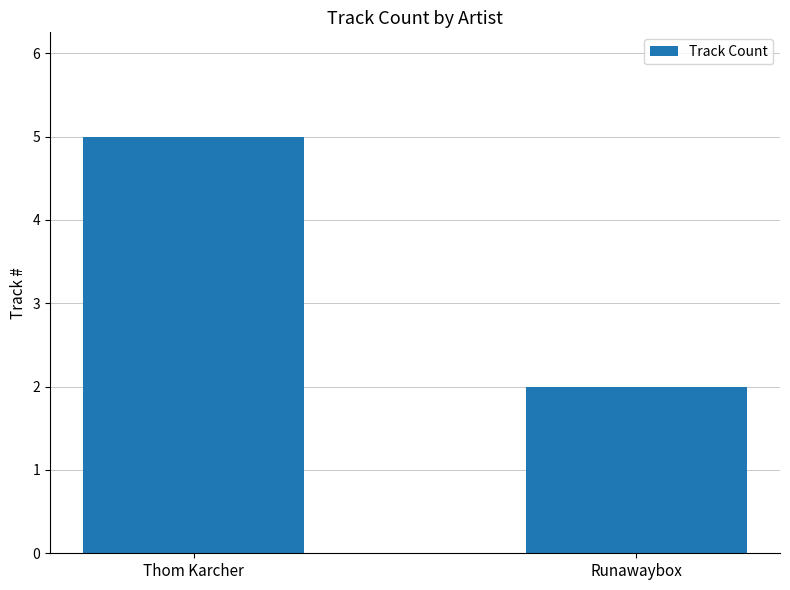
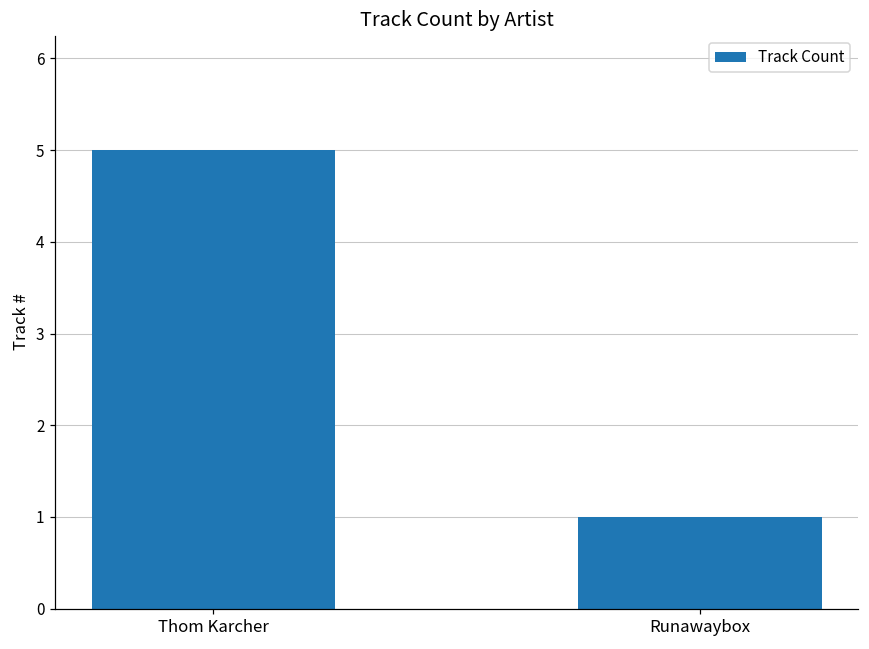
  {
    "Thom Karcher": 5,
-   "Runawaybox": 2
+   "Runawaybox": 1
  }
